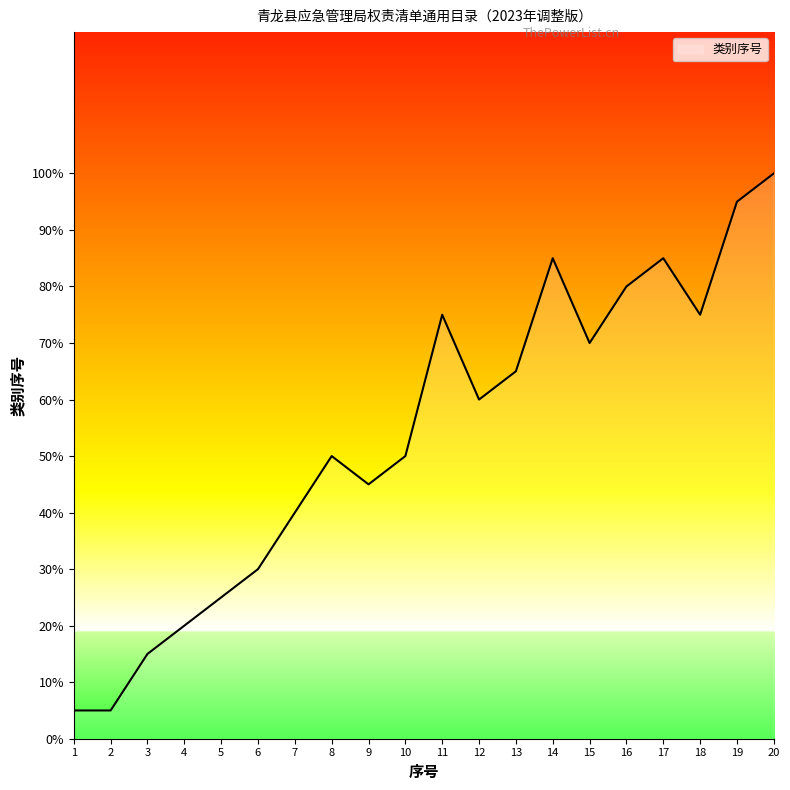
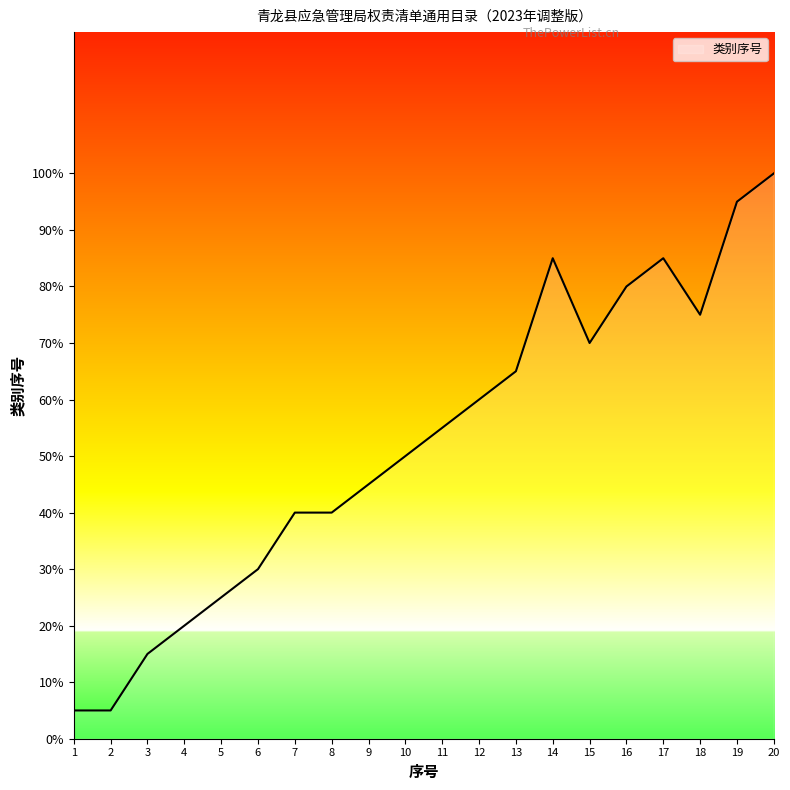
  {
    "1": "5%",
    "2": "5%",
    "3": "15%",
    "4": "20%",
    "5": "25%",
    "6": "30%",
    "7": "40%",
-   "8": "50%",
+   "8": "40%",
    "9": "45%",
    "10": "50%",
-   "11": "75%",
+   "11": "55%",
    "12": "60%",
    "13": "65%",
    "14": "85%",
    "15": "70%",
    "16": "80%",
    "17": "85%",
    "18": "75%",
    "19": "95%",
    "20": "100%"
  }
